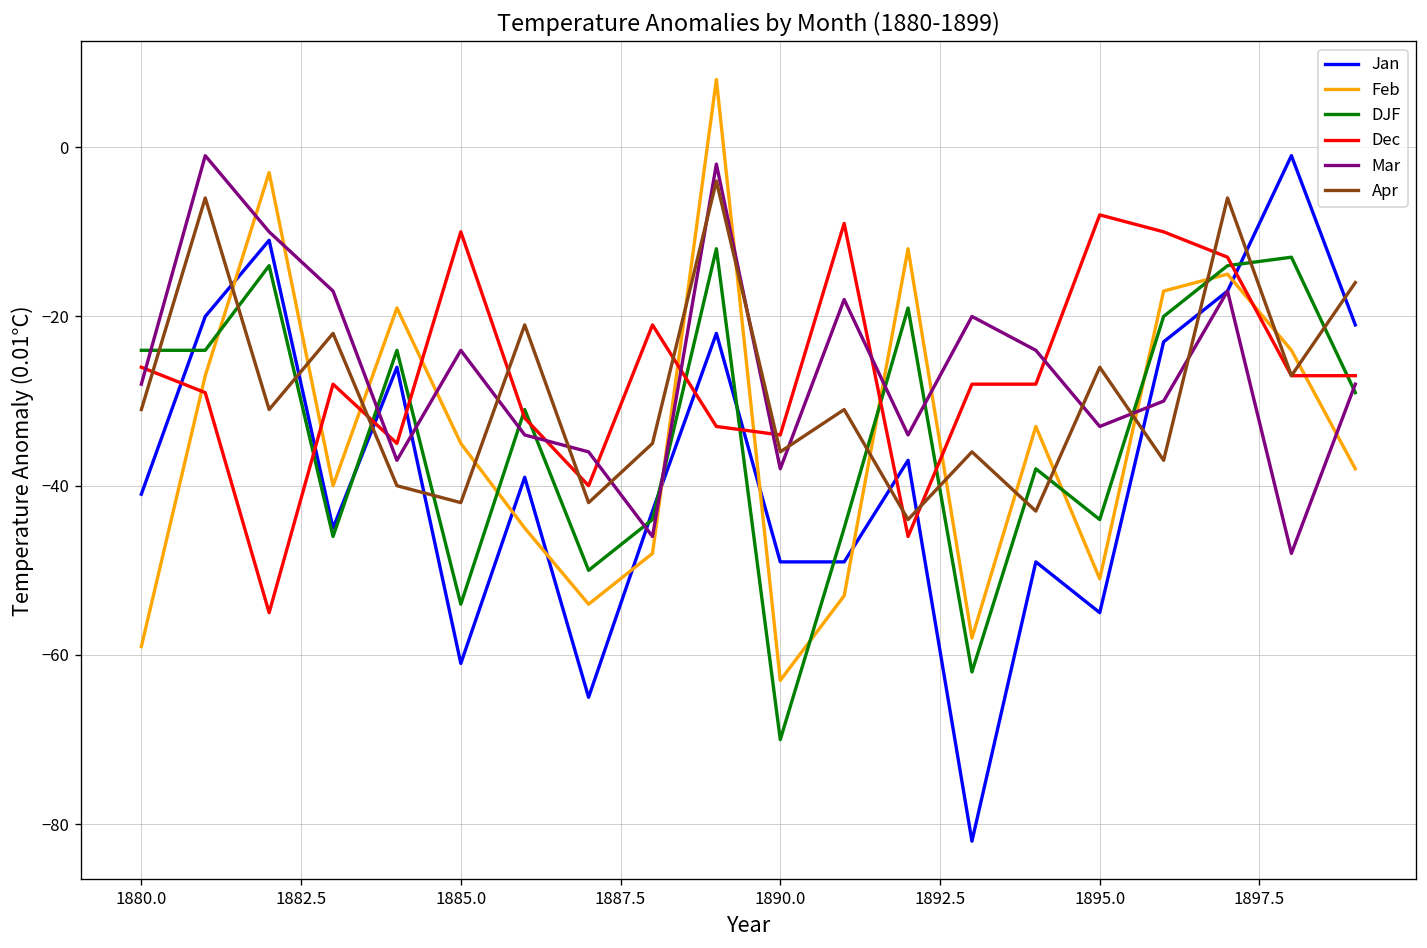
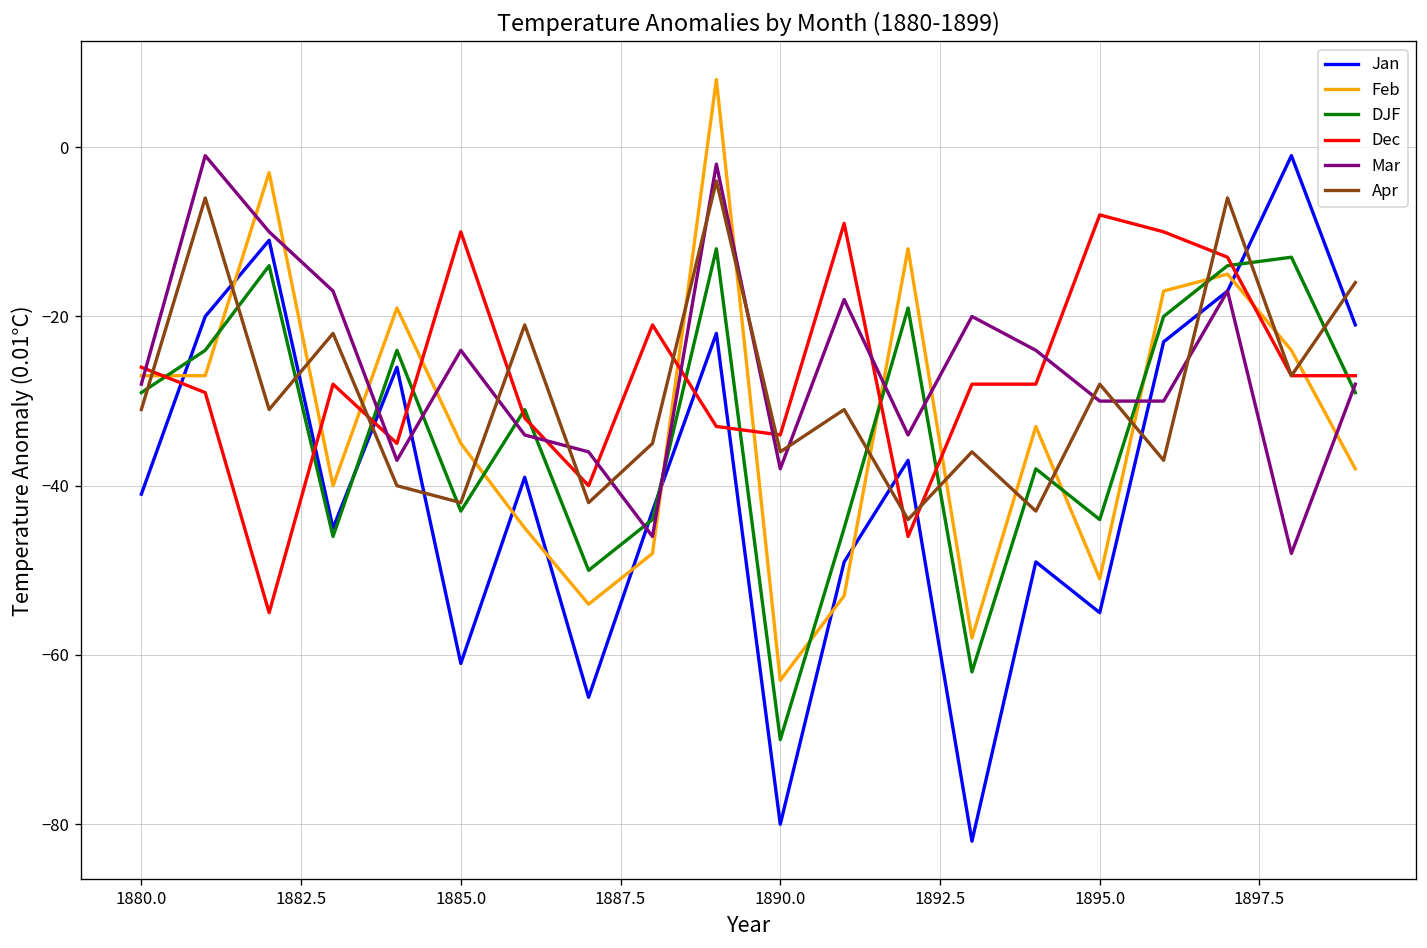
  {
    "Jan": {
      "1880.0": -41,
      "1885.0": -61,
-     "1890.0": -49,
+     "1890.0": -80,
      "1895.0": -55
    },
    "Feb": {
-     "1880.0": -59,
+     "1880.0": -27,
      "1885.0": -35,
      "1890.0": -63,
      "1895.0": -51
    },
    "DJF": {
-     "1880.0": -24,
-     "1885.0": -54,
+     "1880.0": -29,
+     "1885.0": -43,
      "1890.0": -70,
      "1895.0": -44
    },
    "Dec": {
      "1880.0": -26,
      "1885.0": -10,
      "1890.0": -34,
      "1895.0": -8
    },
    "Mar": {
      "1880.0": -28,
      "1885.0": -24,
      "1890.0": -38,
-     "1895.0": -33
+     "1895.0": -30
    },
    "Apr": {
      "1880.0": -31,
      "1885.0": -42,
      "1890.0": -36,
-     "1895.0": -26
+     "1895.0": -28
    }
  }
